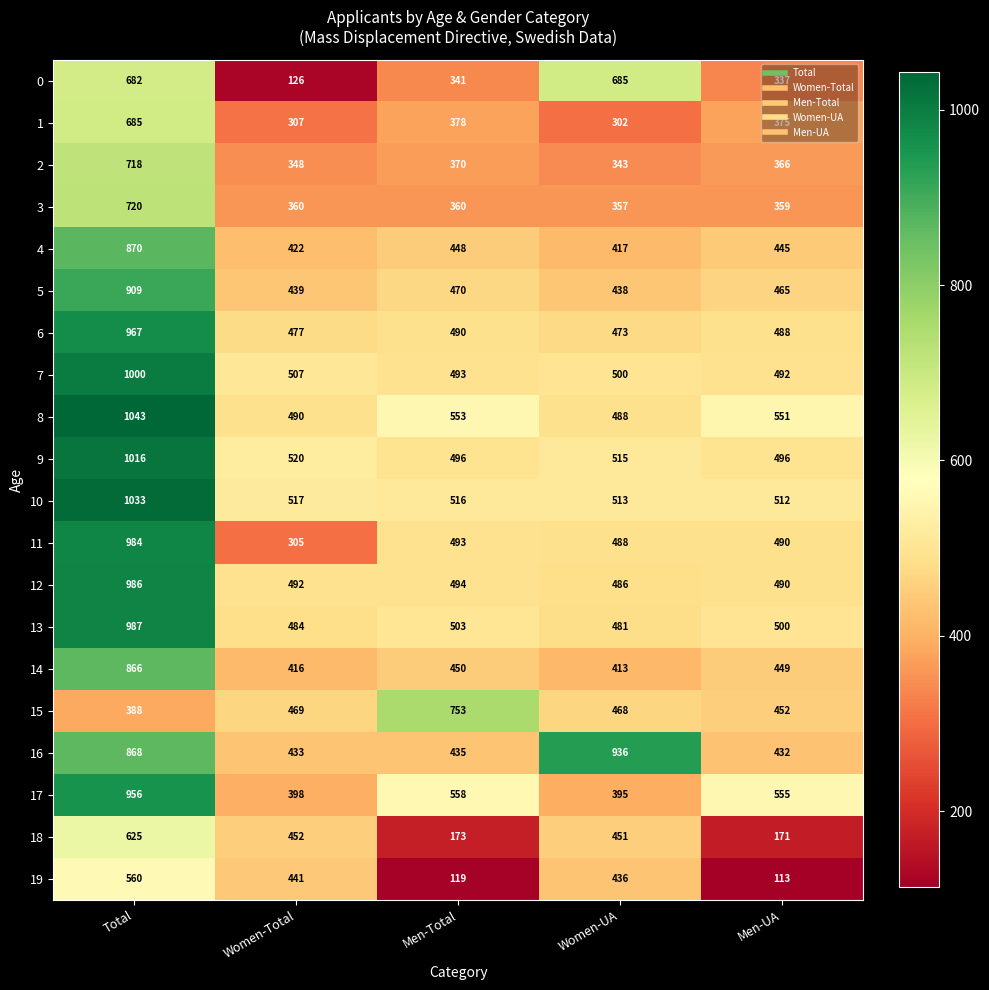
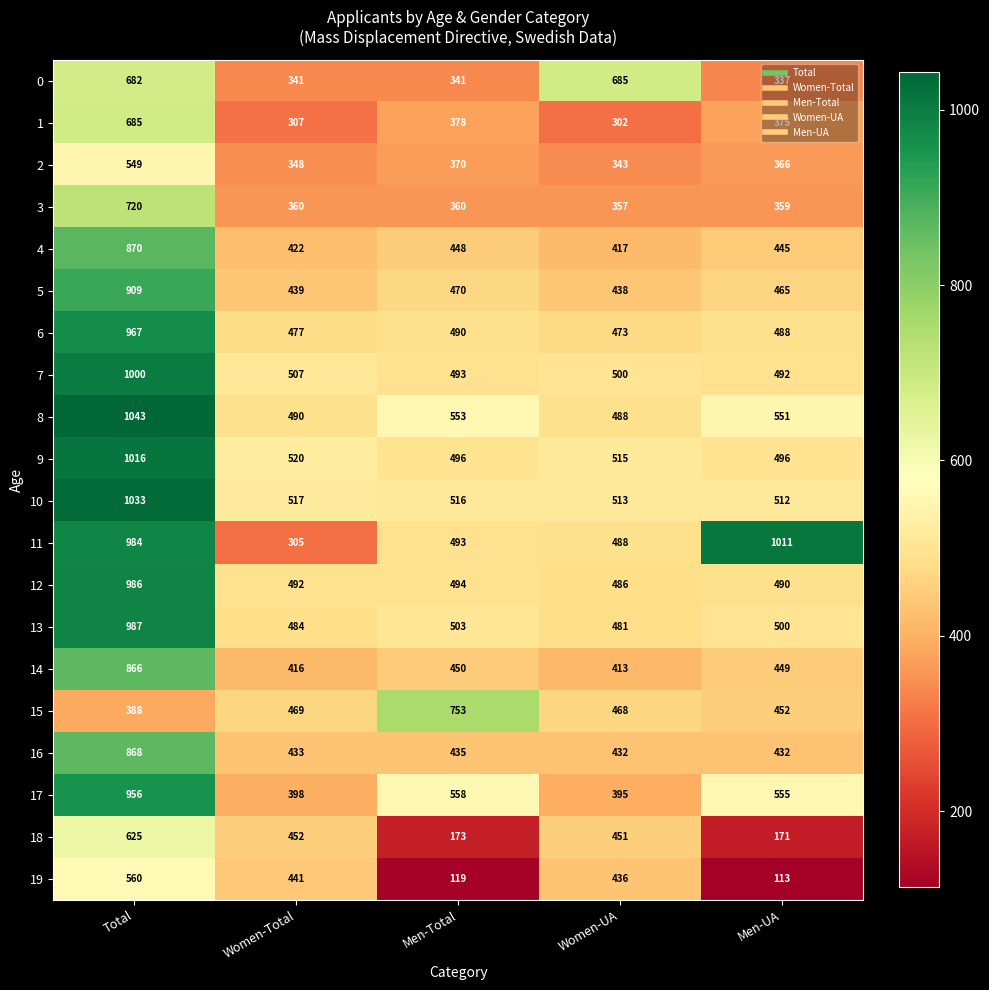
  {
    "0": {
      "Total": 682,
-     "Women-Total": 126,
+     "Women-Total": 341,
      "Men-Total": 341,
      "Women-UA": 685
    },
    "1": {
      "Total": 685,
      "Women-Total": 307,
      "Men-Total": 378,
      "Women-UA": 302
    },
    "2": {
-     "Total": 718,
+     "Total": 549,
      "Women-Total": 348,
      "Men-Total": 370,
      "Women-UA": 343,
      "Men-UA": 366
    },
    "3": {
      "Total": 720,
      "Women-Total": 360,
      "Men-Total": 360,
      "Women-UA": 357,
      "Men-UA": 359
    },
    "4": {
      "Total": 870,
      "Women-Total": 422,
      "Men-Total": 448,
      "Women-UA": 417,
      "Men-UA": 445
    },
    "5": {
      "Total": 909,
      "Women-Total": 439,
      "Men-Total": 470,
      "Women-UA": 438,
      "Men-UA": 465
    },
    "6": {
      "Total": 967,
      "Women-Total": 477,
      "Men-Total": 490,
      "Women-UA": 473,
      "Men-UA": 488
    },
    "7": {
      "Total": 1000,
      "Women-Total": 507,
      "Men-Total": 493,
      "Women-UA": 500,
      "Men-UA": 492
    },
    "8": {
      "Total": 1043,
      "Women-Total": 490,
      "Men-Total": 553,
      "Women-UA": 488,
      "Men-UA": 551
    },
    "9": {
      "Total": 1016,
      "Women-Total": 520,
      "Men-Total": 496,
      "Women-UA": 515,
      "Men-UA": 496
    },
    "10": {
      "Total": 1033,
      "Women-Total": 517,
      "Men-Total": 516,
      "Women-UA": 513,
      "Men-UA": 512
    },
    "11": {
      "Total": 984,
      "Women-Total": 305,
      "Men-Total": 493,
      "Women-UA": 488,
-     "Men-UA": 490
+     "Men-UA": 1011
    },
    "12": {
      "Total": 986,
      "Women-Total": 492,
      "Men-Total": 494,
      "Women-UA": 486,
      "Men-UA": 490
    },
    "13": {
      "Total": 987,
      "Women-Total": 484,
      "Men-Total": 503,
      "Women-UA": 481,
      "Men-UA": 500
    },
    "14": {
      "Total": 866,
      "Women-Total": 416,
      "Men-Total": 450,
      "Women-UA": 413,
      "Men-UA": 449
    },
    "15": {
      "Total": 388,
      "Women-Total": 469,
      "Men-Total": 753,
      "Women-UA": 468,
      "Men-UA": 452
    },
    "16": {
      "Total": 868,
      "Women-Total": 433,
      "Men-Total": 435,
-     "Women-UA": 936,
+     "Women-UA": 432,
      "Men-UA": 432
    },
    "17": {
      "Total": 956,
      "Women-Total": 398,
      "Men-Total": 558,
      "Women-UA": 395,
      "Men-UA": 555
    },
    "18": {
      "Total": 625,
      "Women-Total": 452,
      "Men-Total": 173,
      "Women-UA": 451,
      "Men-UA": 171
    },
    "19": {
      "Total": 560,
      "Women-Total": 441,
      "Men-Total": 119,
      "Women-UA": 436,
      "Men-UA": 113
    }
  }
